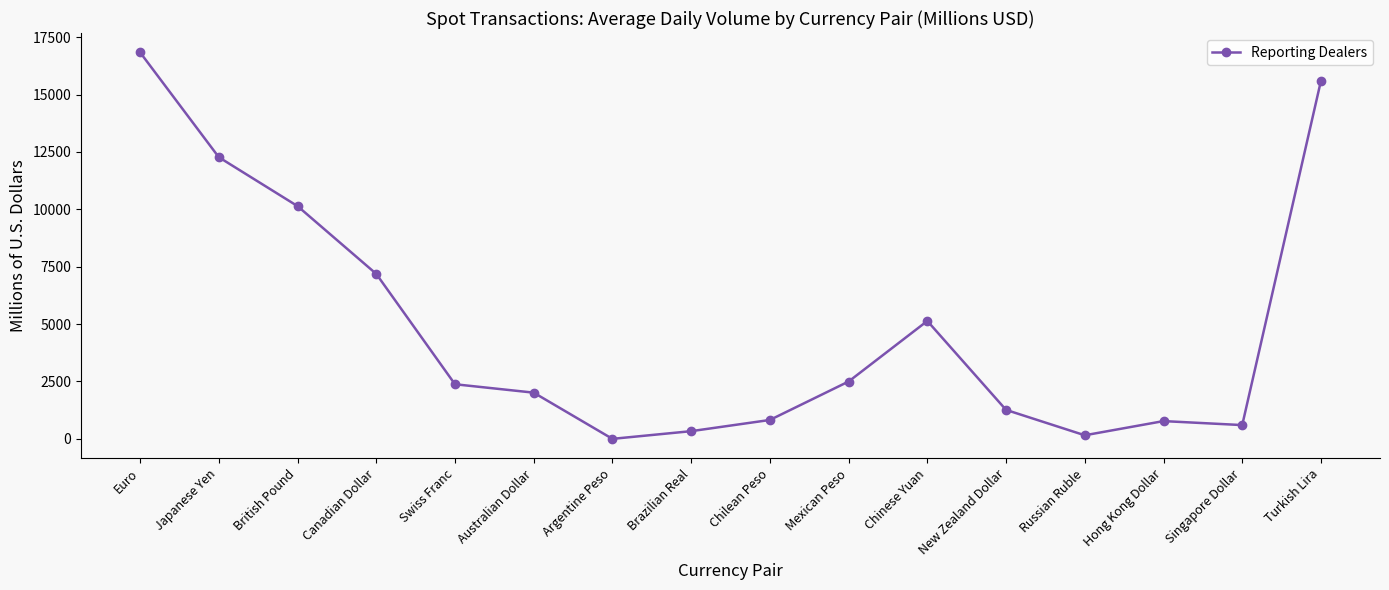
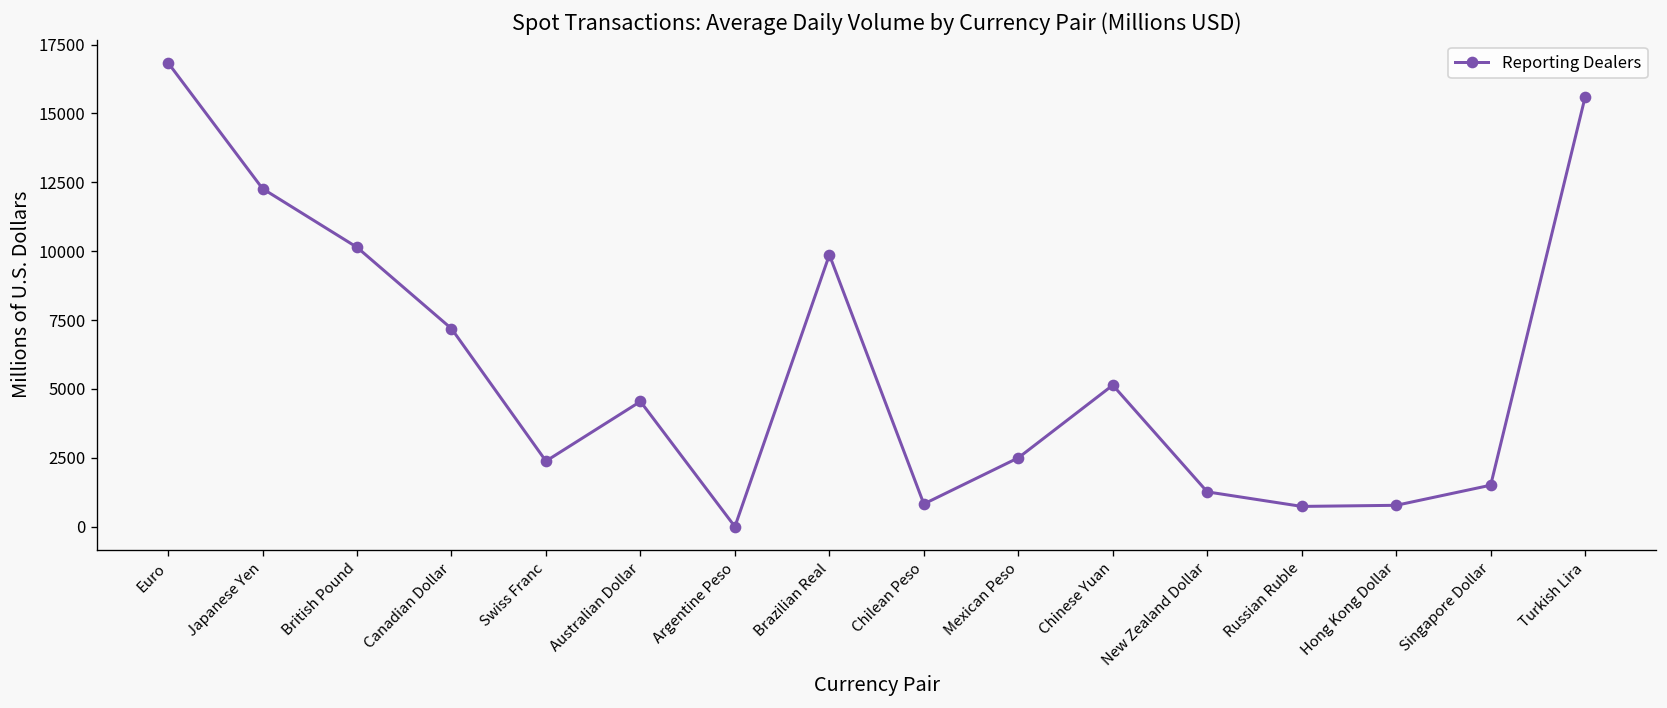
  {
    "Euro": 16800,
    "Japanese Yen": 12300,
    "British Pound": 10100,
    "Canadian Dollar": 7200,
    "Swiss Franc": 2400,
-   "Australian Dollar": 2000,
+   "Australian Dollar": 4500,
    "Argentine Peso": 0,
-   "Brazilian Real": 300,
+   "Brazilian Real": 9900,
    "Chilean Peso": 800,
    "Mexican Peso": 2500,
    "Chinese Yuan": 5100,
    "New Zealand Dollar": 1300,
-   "Russian Ruble": 200,
+   "Russian Ruble": 700,
    "Hong Kong Dollar": 800,
-   "Singapore Dollar": 600,
+   "Singapore Dollar": 1500,
    "Turkish Lira": 15600
  }
